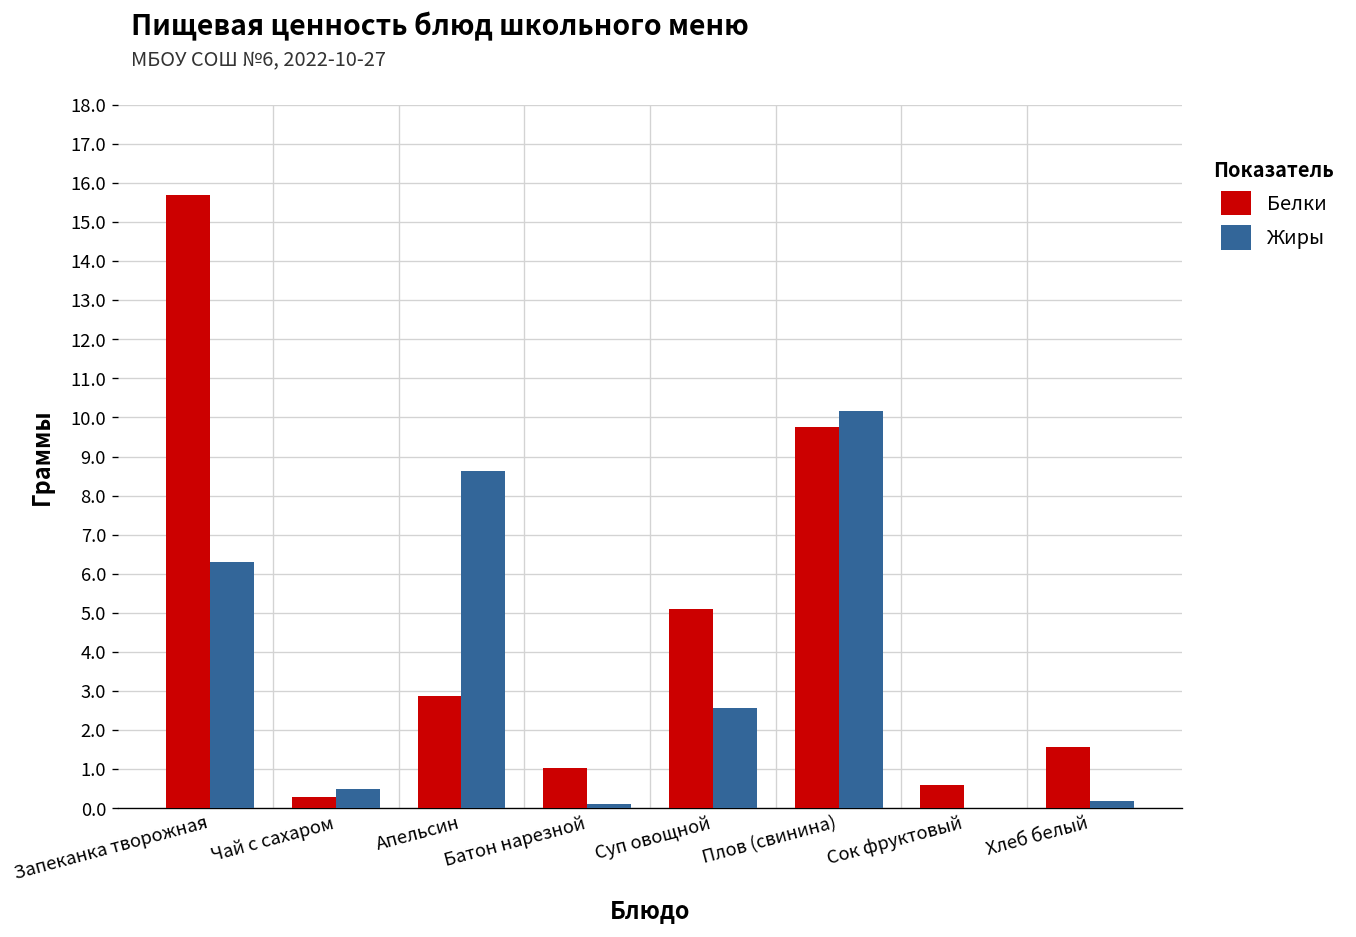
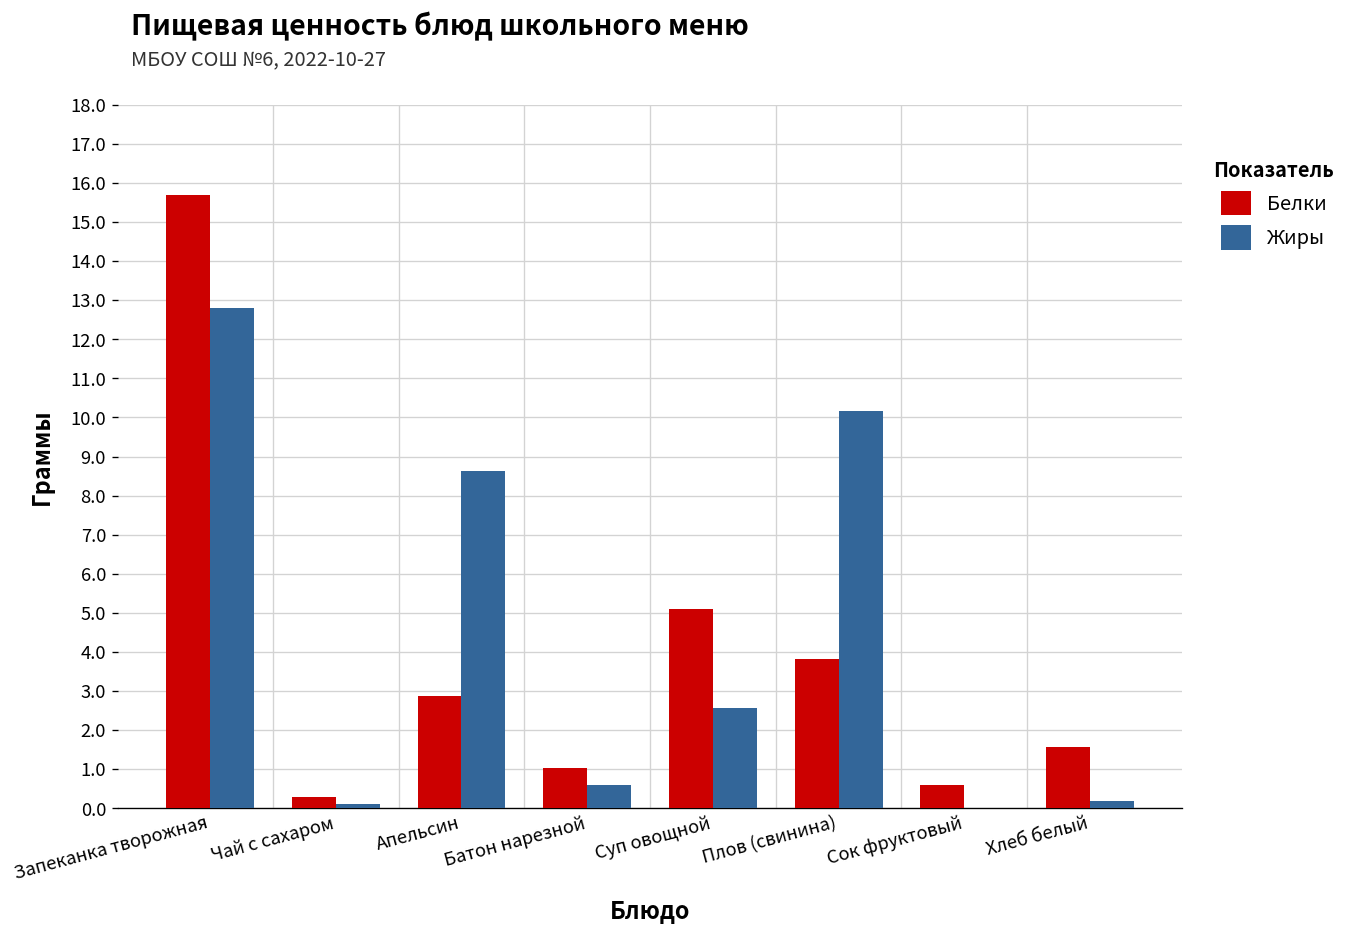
  {
    "Белки": {
      "Запеканка творожная": 15.7,
      "Чай с сахаром": 0.3,
      "Апельсин": 2.9,
      "Батон нарезной": 1.0,
      "Суп овощной": 5.1,
-     "Плов (свинина)": 9.8,
+     "Плов (свинина)": 3.8,
      "Сок фруктовый": 0.6,
      "Хлеб белый": 1.6
    },
    "Жиры": {
-     "Запеканка творожная": 6.3,
-     "Чай с сахаром": 0.5,
+     "Запеканка творожная": 12.8,
+     "Чай с сахаром": 0.1,
      "Апельсин": 8.6,
-     "Батон нарезной": 0.1,
+     "Батон нарезной": 0.6,
      "Суп овощной": 2.6,
      "Плов (свинина)": 10.2,
      "Сок фруктовый": 0.0,
      "Хлеб белый": 0.2
    }
  }
